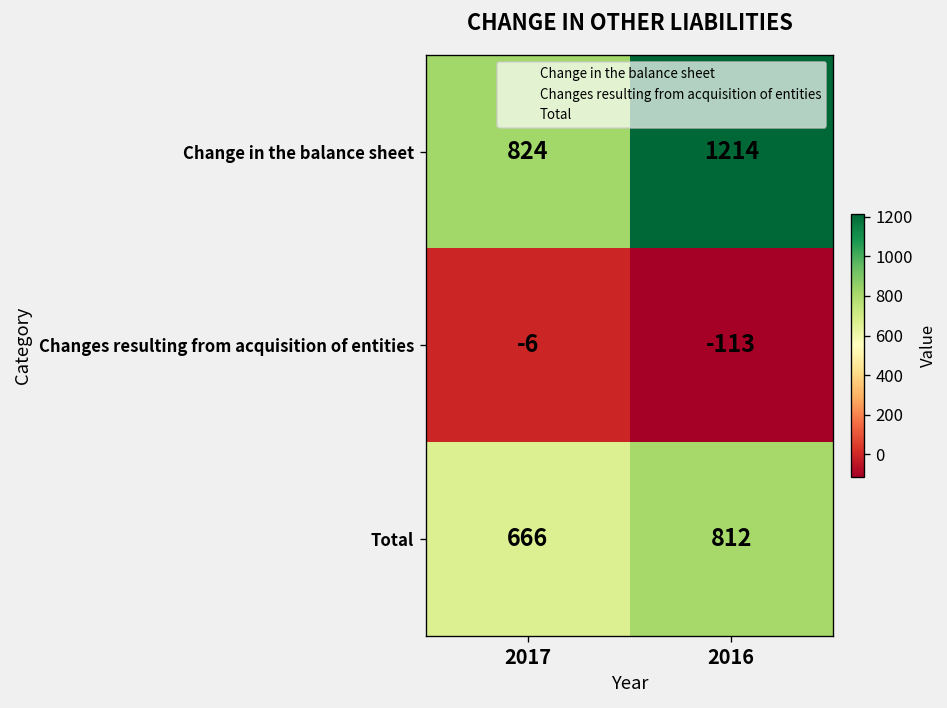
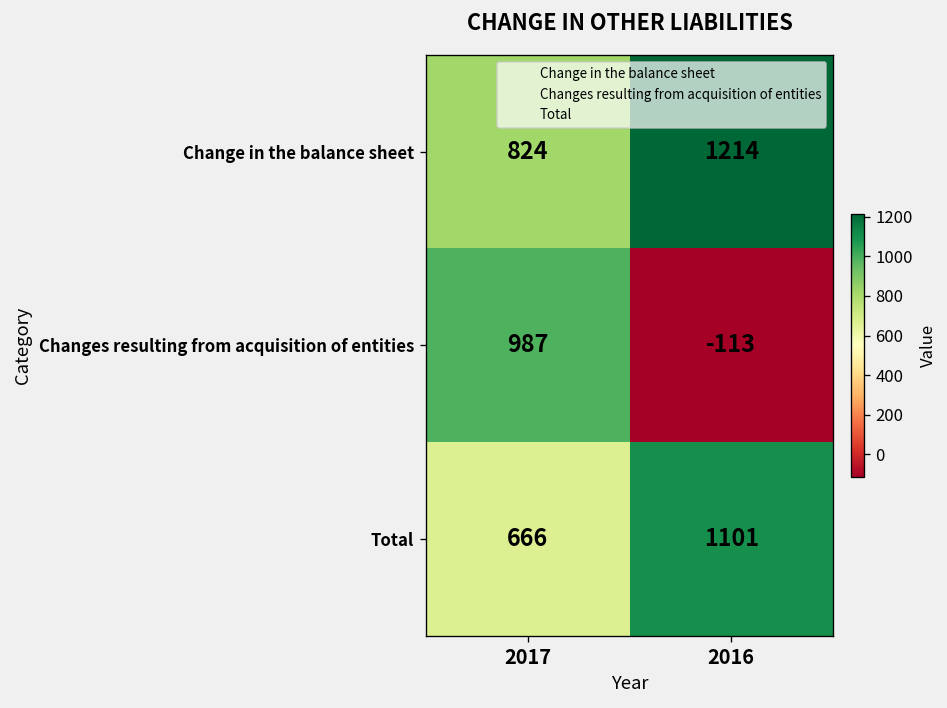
  {
    "Change in the balance sheet": {
      "2017": 824,
      "2016": 1214
    },
    "Changes resulting from acquisition of entities": {
-     "2017": -6,
+     "2017": 987,
      "2016": -113
    },
    "Total": {
      "2017": 666,
-     "2016": 812
+     "2016": 1101
    }
  }
